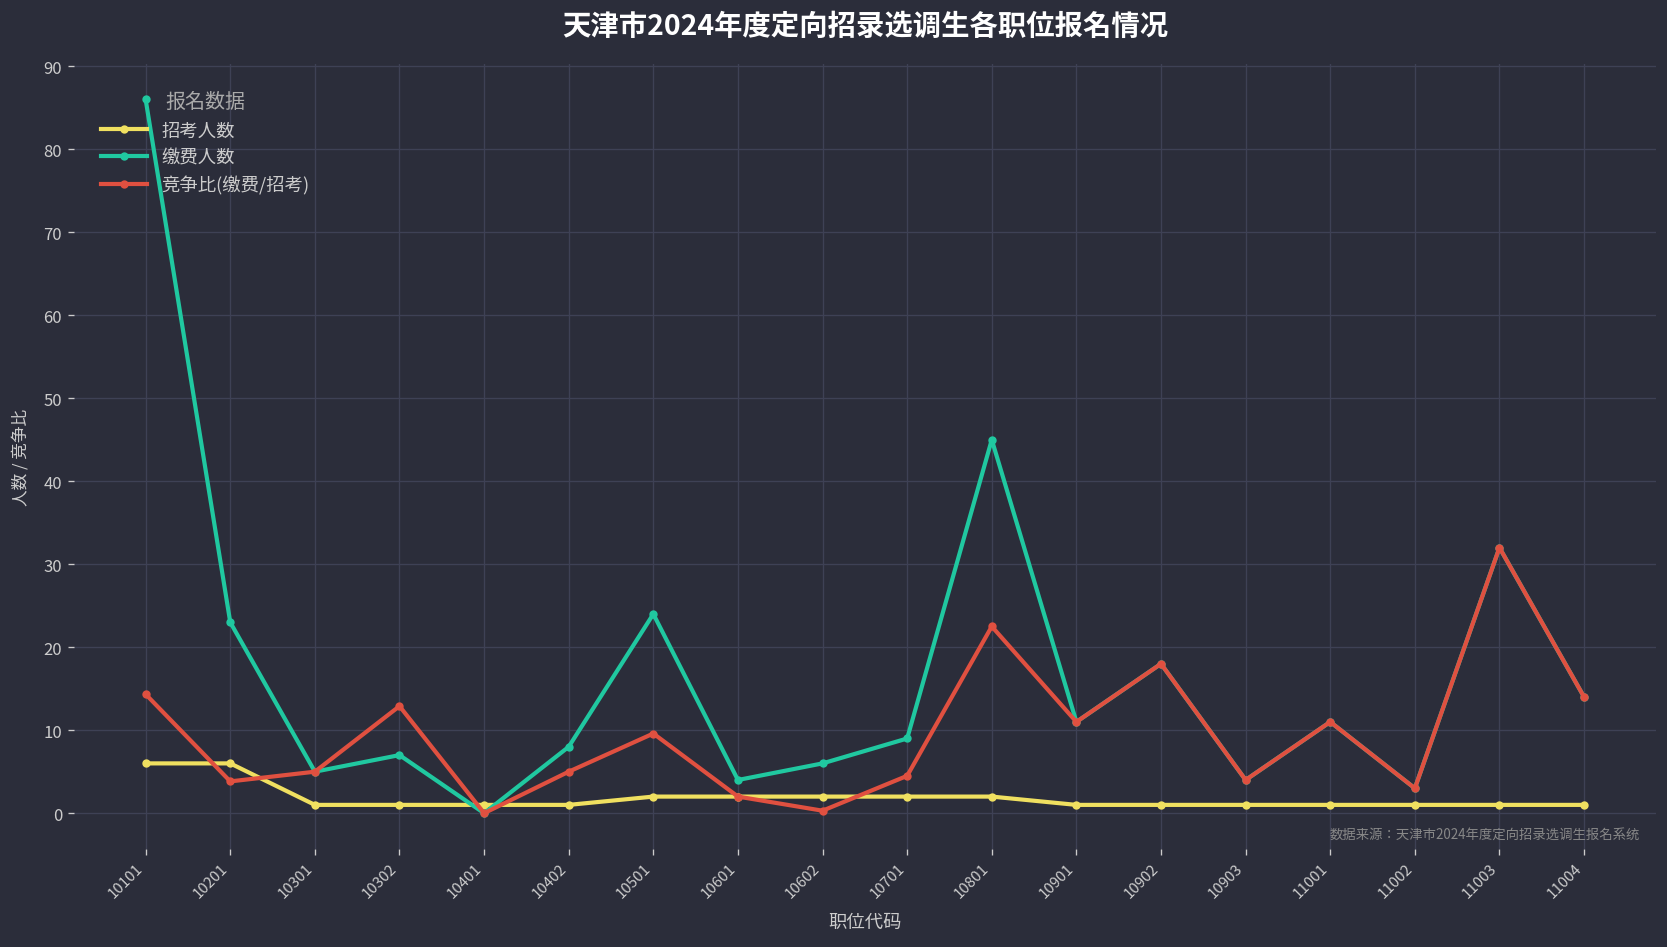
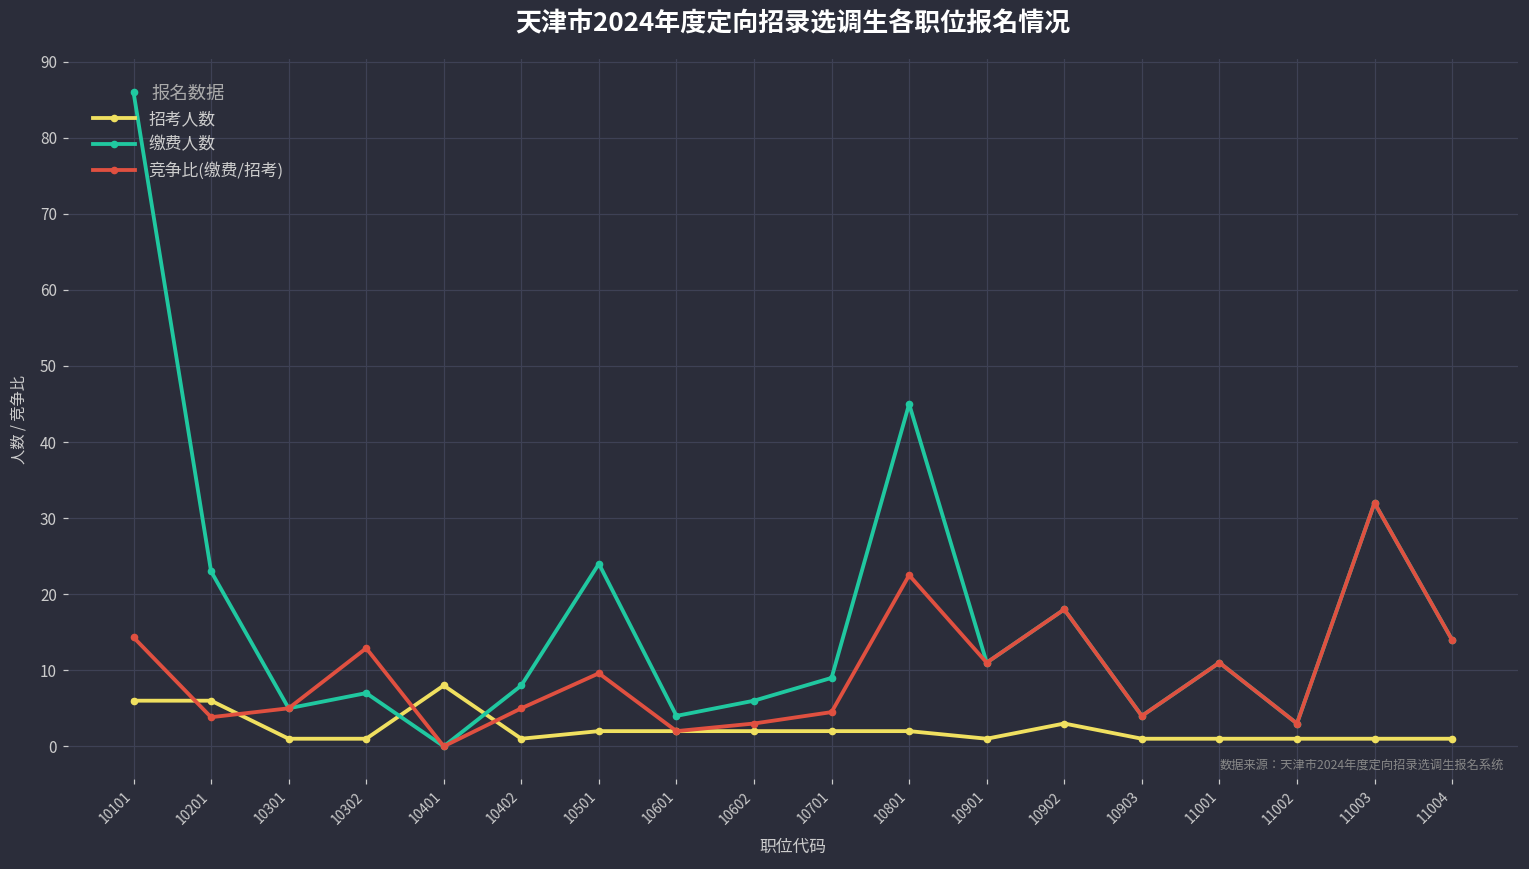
  {
    "招考人数": {
      "10101": 6,
      "10201": 6,
      "10301": 1,
      "10302": 1,
-     "10401": 1,
+     "10401": 8,
      "10402": 1,
      "10501": 2,
      "10602": 2,
      "10701": 2,
      "10801": 2,
      "10901": 1,
-     "10902": 1,
+     "10902": 3,
      "10903": 1,
      "11001": 1,
      "11002": 1,
      "11003": 1,
      "11004": 1
    },
    "缴费人数": {
      "10101": 86,
      "10201": 23,
      "10302": 7,
      "10402": 8,
      "10501": 24,
      "10601": 4,
      "10602": 6,
      "10701": 9,
      "10801": 45
    },
    "竞争比(缴费/招考)": {
      "10101": 14,
      "10201": 4,
      "10302": 13,
      "10402": 5,
      "10501": 10,
-     "10602": 0,
+     "10602": 3,
      "10701": 5,
      "10801": 23
    }
  }
